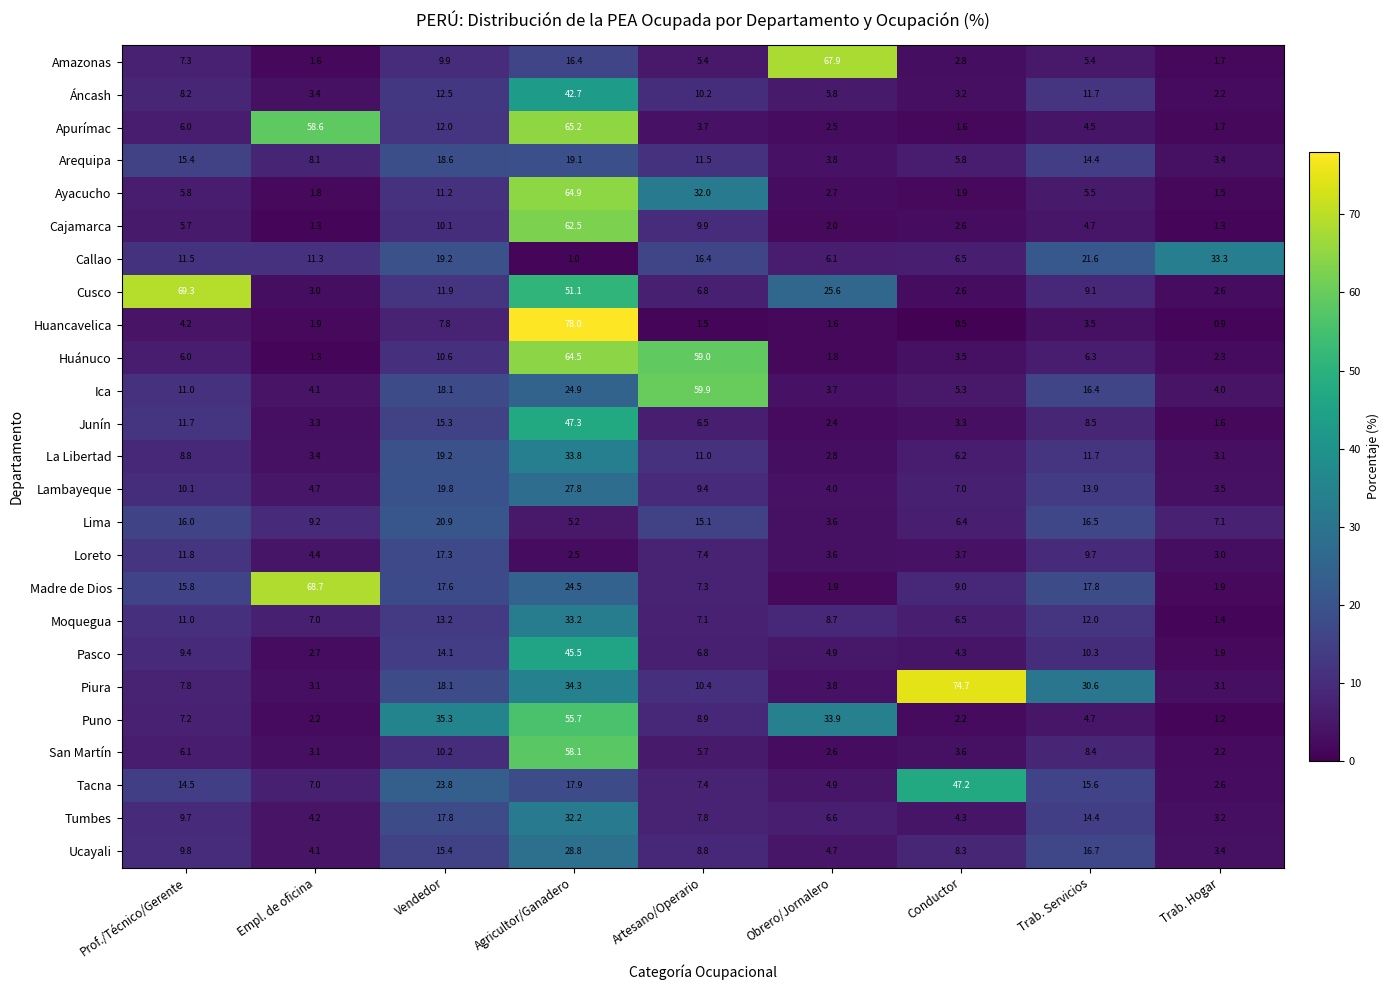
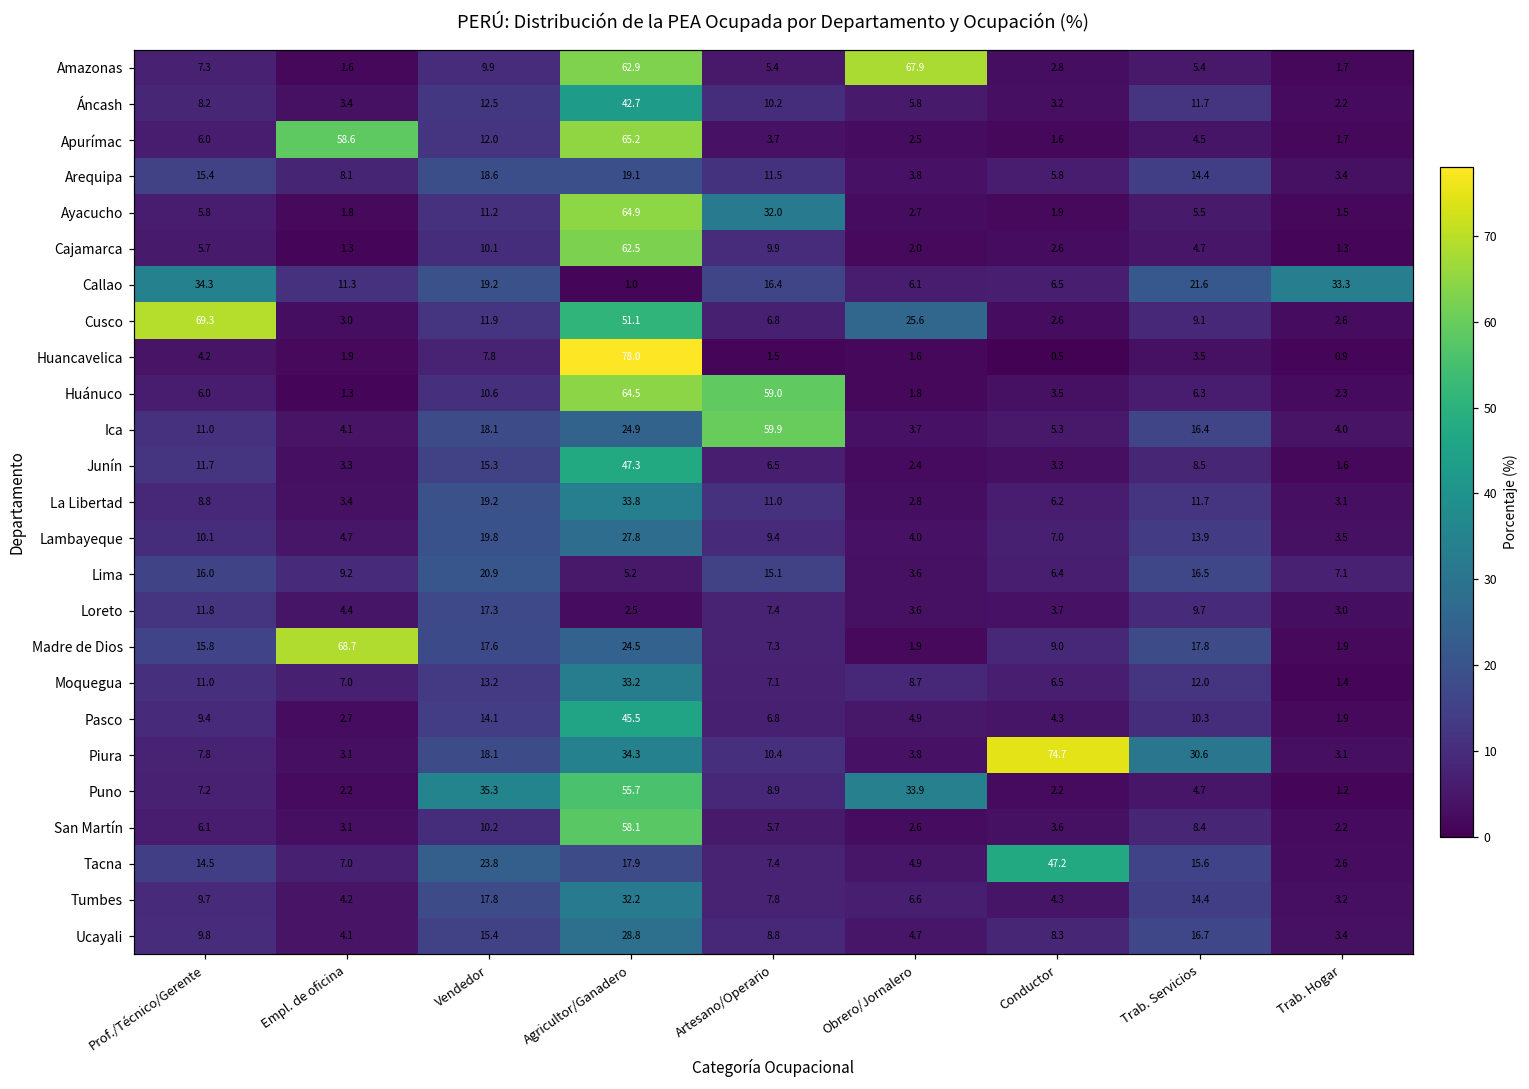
  {
    "Amazonas": {
      "Prof./Técnico/Gerente": 7.3,
      "Empl. de oficina": 1.6,
      "Vendedor": 9.9,
-     "Agricultor/Ganadero": 16.4,
+     "Agricultor/Ganadero": 62.9,
      "Artesano/Operario": 5.4,
      "Obrero/Jornalero": 67.9,
      "Conductor": 2.8,
      "Trab. Servicios": 5.4,
      "Trab. Hogar": 1.7
    },
    "Callao": {
-     "Prof./Técnico/Gerente": 11.5,
+     "Prof./Técnico/Gerente": 34.3,
      "Empl. de oficina": 11.3,
      "Vendedor": 19.2,
      "Agricultor/Ganadero": 1.0,
      "Artesano/Operario": 16.4,
      "Obrero/Jornalero": 6.1,
      "Conductor": 6.5,
      "Trab. Servicios": 21.6,
      "Trab. Hogar": 33.3
    }
  }
